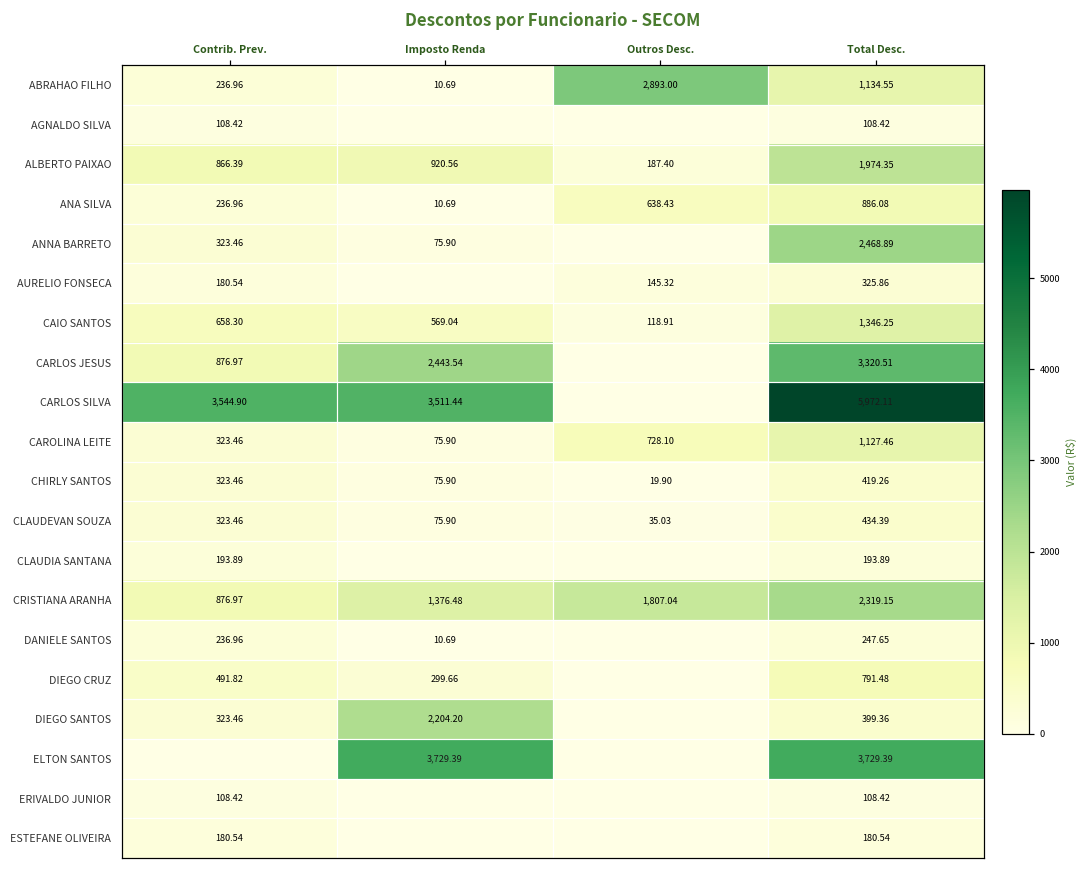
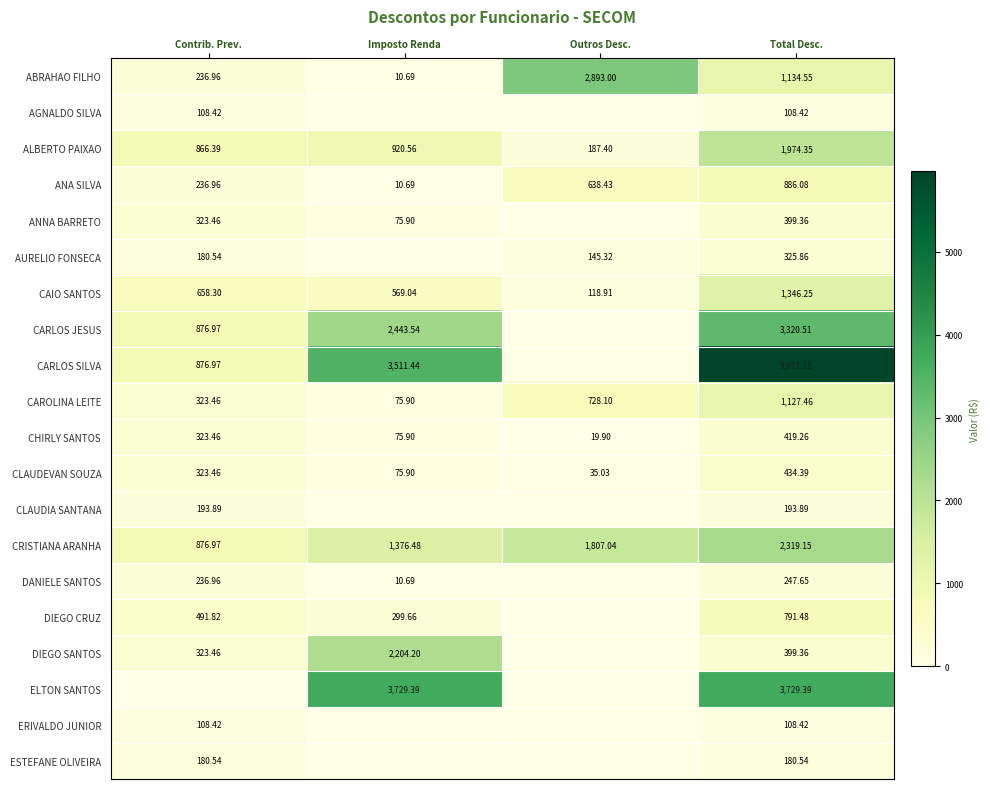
  {
    "ABRAHAO FILHO": {
      "Contrib. Prev.": "236.96",
      "Imposto Renda": "10.69",
      "Outros Desc.": "2,893.00",
      "Total Desc.": "1,134.55"
    },
    "AGNALDO SILVA": {
      "Contrib. Prev.": "108.42",
      "Total Desc.": "108.42"
    },
    "ALBERTO PAIXAO": {
      "Contrib. Prev.": "866.39",
      "Imposto Renda": "920.56",
      "Outros Desc.": "187.40",
      "Total Desc.": "1,974.35"
    },
    "ANA SILVA": {
      "Contrib. Prev.": "236.96",
      "Imposto Renda": "10.69",
      "Outros Desc.": "638.43",
      "Total Desc.": "886.08"
    },
    "ANNA BARRETO": {
      "Contrib. Prev.": "323.46",
      "Imposto Renda": "75.90",
-     "Total Desc.": "2,468.89"
+     "Total Desc.": "399.36"
    },
    "AURELIO FONSECA": {
      "Contrib. Prev.": "180.54",
      "Outros Desc.": "145.32",
      "Total Desc.": "325.86"
    },
    "CAIO SANTOS": {
      "Contrib. Prev.": "658.30",
      "Imposto Renda": "569.04",
      "Outros Desc.": "118.91",
      "Total Desc.": "1,346.25"
    },
    "CARLOS JESUS": {
      "Contrib. Prev.": "876.97",
      "Imposto Renda": "2,443.54",
      "Total Desc.": "3,320.51"
    },
    "CARLOS SILVA": {
-     "Contrib. Prev.": "3,544.90",
+     "Contrib. Prev.": "876.97",
      "Imposto Renda": "3,511.44"
    },
    "CAROLINA LEITE": {
      "Contrib. Prev.": "323.46",
      "Imposto Renda": "75.90",
      "Outros Desc.": "728.10",
      "Total Desc.": "1,127.46"
    },
    "CHIRLY SANTOS": {
      "Contrib. Prev.": "323.46",
      "Imposto Renda": "75.90",
      "Outros Desc.": "19.90",
      "Total Desc.": "419.26"
    },
    "CLAUDEVAN SOUZA": {
      "Contrib. Prev.": "323.46",
      "Imposto Renda": "75.90",
      "Outros Desc.": "35.03",
      "Total Desc.": "434.39"
    },
    "CLAUDIA SANTANA": {
      "Contrib. Prev.": "193.89",
      "Total Desc.": "193.89"
    },
    "CRISTIANA ARANHA": {
      "Contrib. Prev.": "876.97",
      "Imposto Renda": "1,376.48",
      "Outros Desc.": "1,807.04",
      "Total Desc.": "2,319.15"
    },
    "DANIELE SANTOS": {
      "Contrib. Prev.": "236.96",
      "Imposto Renda": "10.69",
      "Total Desc.": "247.65"
    },
    "DIEGO CRUZ": {
      "Contrib. Prev.": "491.82",
      "Imposto Renda": "299.66",
      "Total Desc.": "791.48"
    },
    "DIEGO SANTOS": {
      "Contrib. Prev.": "323.46",
      "Imposto Renda": "2,204.20",
      "Total Desc.": "399.36"
    },
    "ELTON SANTOS": {
      "Imposto Renda": "3,729.39",
      "Total Desc.": "3,729.39"
    },
    "ERIVALDO JUNIOR": {
      "Contrib. Prev.": "108.42",
      "Total Desc.": "108.42"
    },
    "ESTEFANE OLIVEIRA": {
      "Contrib. Prev.": "180.54",
      "Total Desc.": "180.54"
    }
  }
